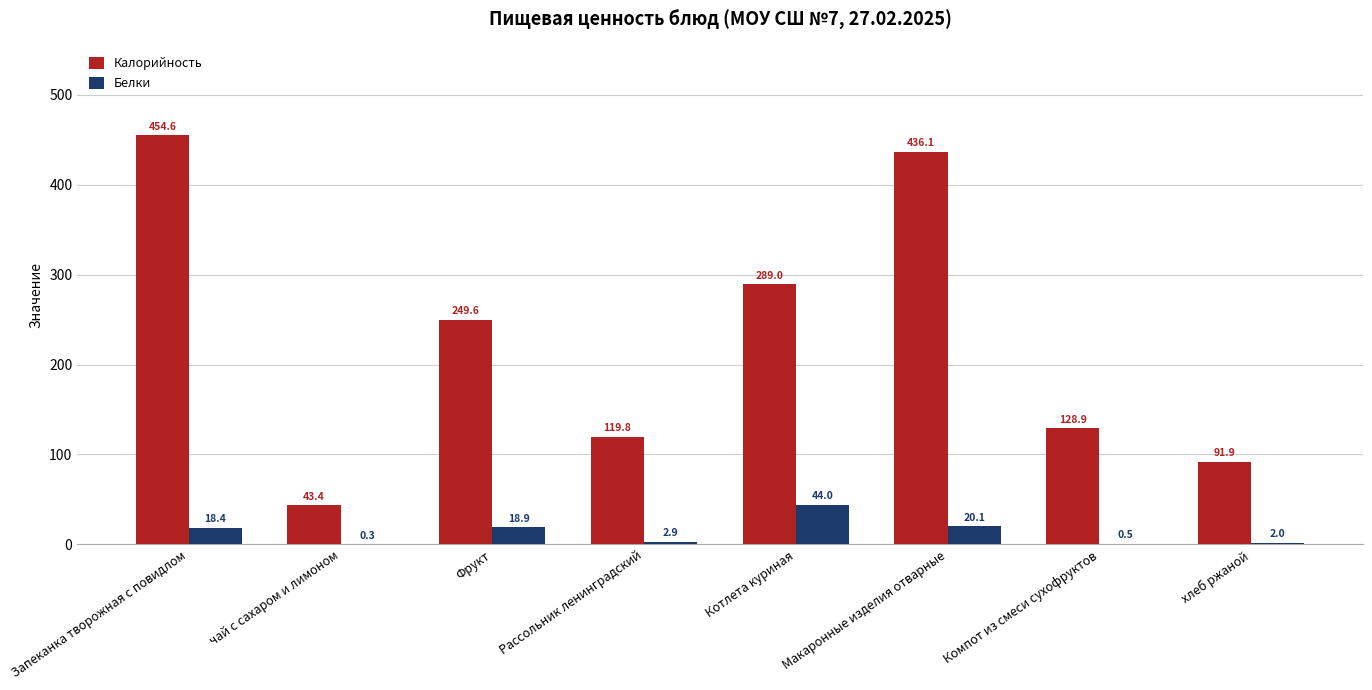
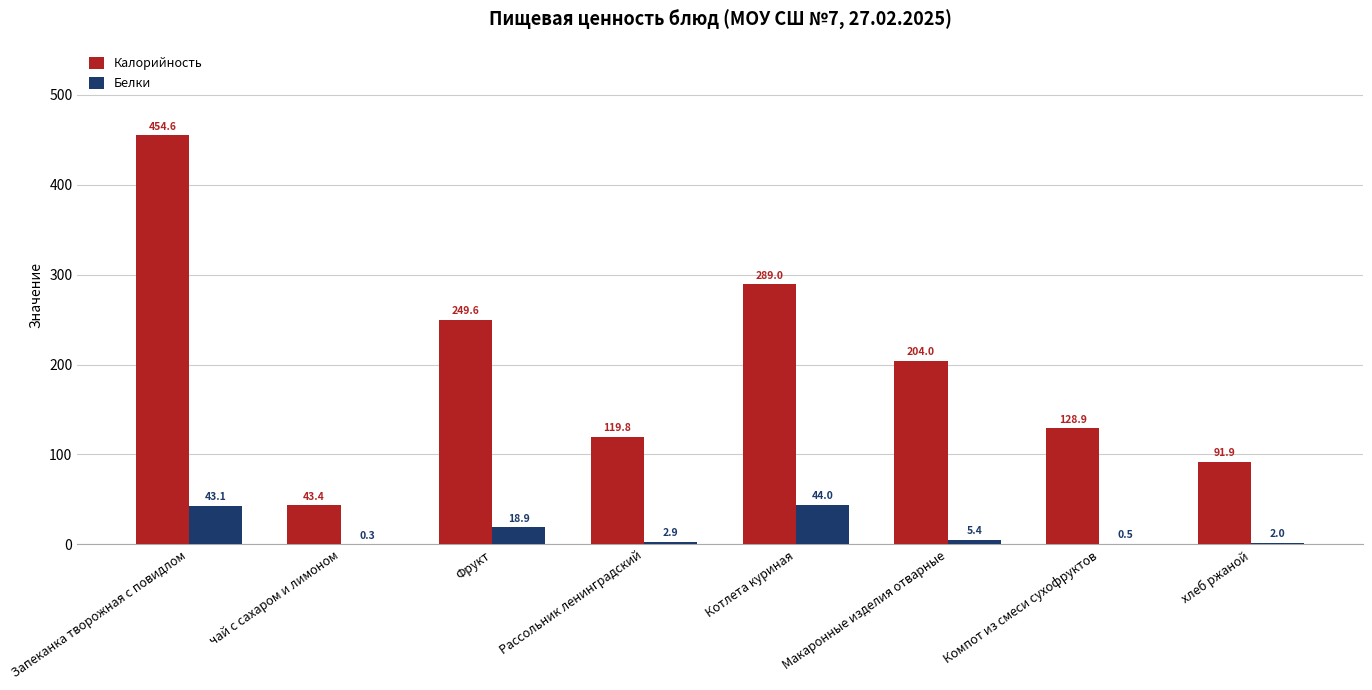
  {
    "Калорийность": {
      "Запеканка творожная с повидлом": 454.6,
      "чай с сахаром и лимоном": 43.4,
      "Фрукт": 249.6,
      "Рассольник ленинградский": 119.8,
      "Котлета куриная": 289.0,
-     "Макаронные изделия отварные": 436.1,
+     "Макаронные изделия отварные": 204.0,
      "Компот из смеси сухофруктов": 128.9,
      "хлеб ржаной": 91.9
    },
    "Белки": {
-     "Запеканка творожная с повидлом": 18.4,
+     "Запеканка творожная с повидлом": 43.1,
      "чай с сахаром и лимоном": 0.3,
      "Фрукт": 18.9,
      "Рассольник ленинградский": 2.9,
      "Котлета куриная": 44.0,
-     "Макаронные изделия отварные": 20.1,
+     "Макаронные изделия отварные": 5.4,
      "Компот из смеси сухофруктов": 0.5,
      "хлеб ржаной": 2.0
    }
  }
